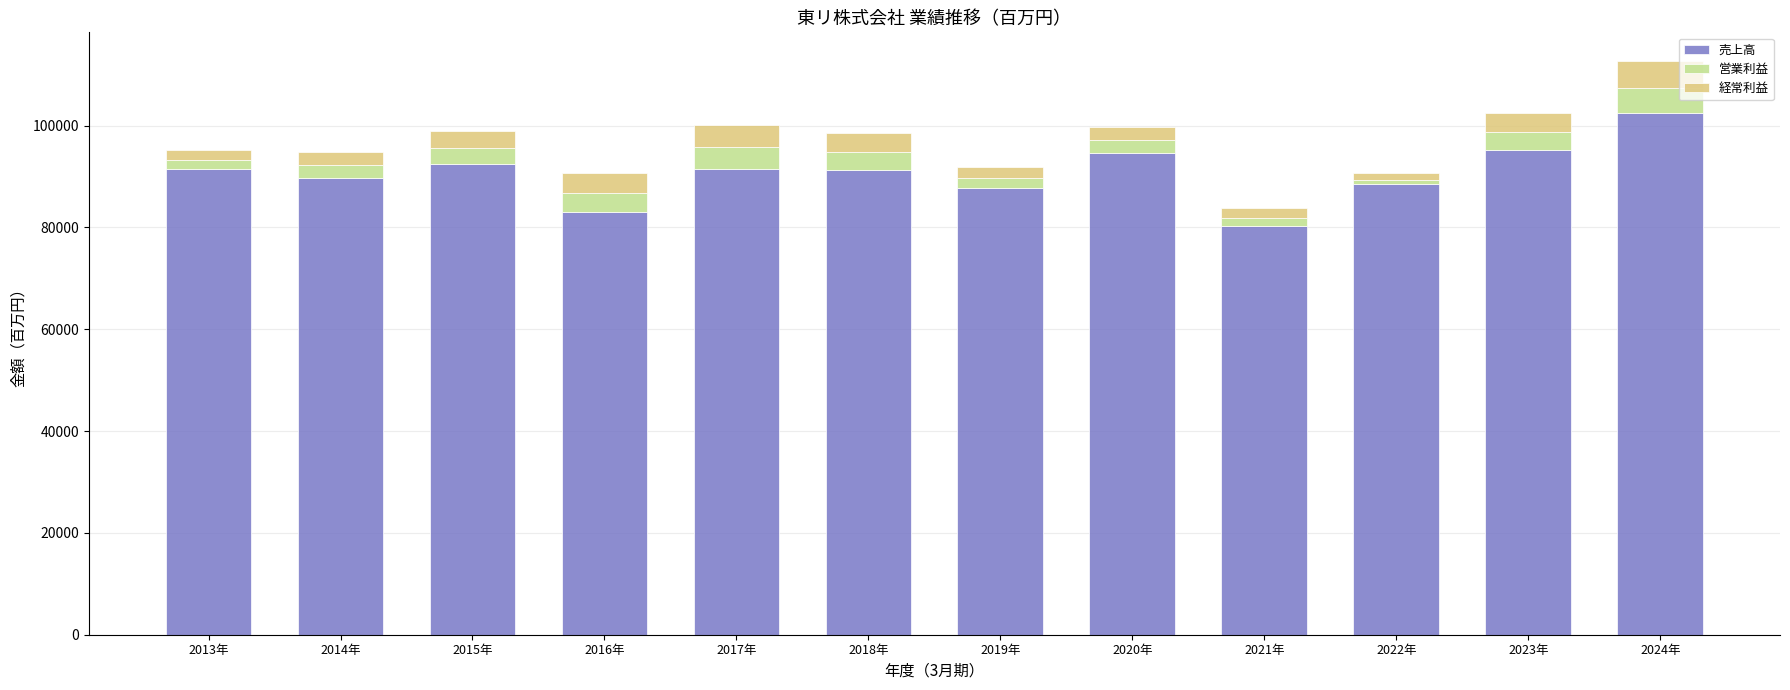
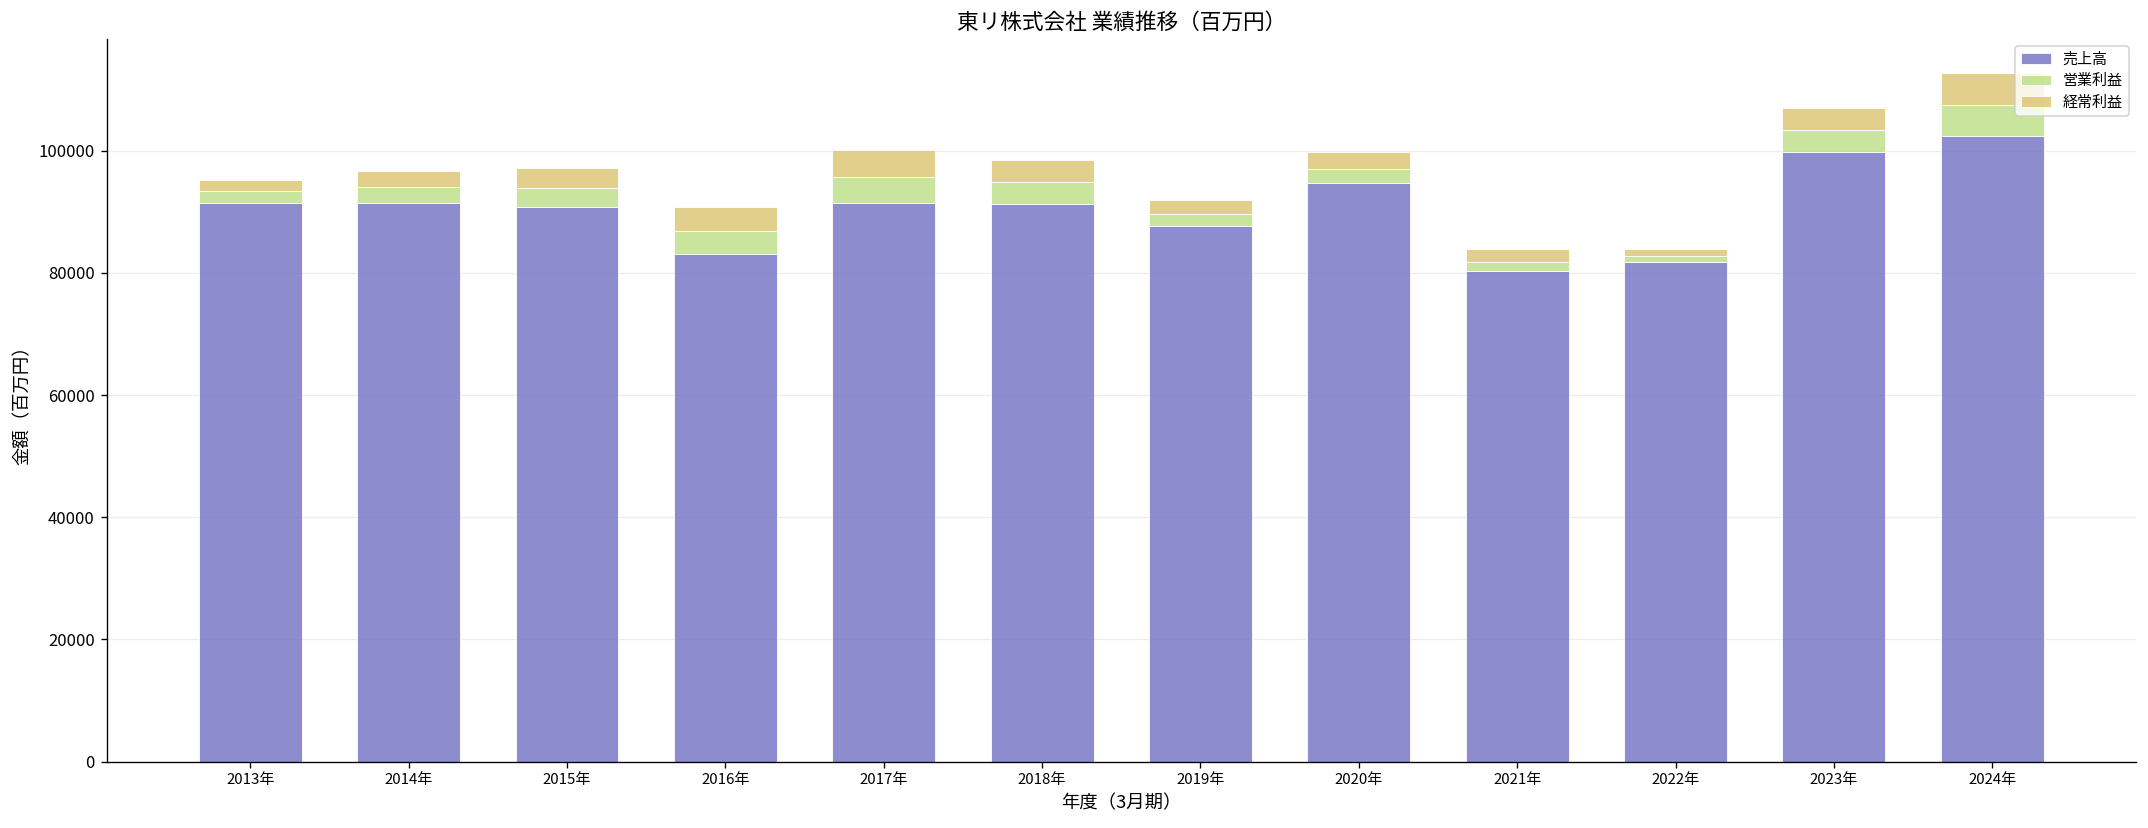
  {
    "売上高": {
      "2013年": 91000,
-     "2014年": 90000,
-     "2015年": 92000,
+     "2014年": 91000,
+     "2015年": 91000,
      "2016年": 83000,
      "2017年": 91000,
      "2018年": 91000,
      "2019年": 88000,
      "2020年": 95000,
      "2021年": 80000,
-     "2022年": 89000,
-     "2023年": 95000,
+     "2022年": 82000,
+     "2023年": 100000,
      "2024年": 102000
    }
  }
